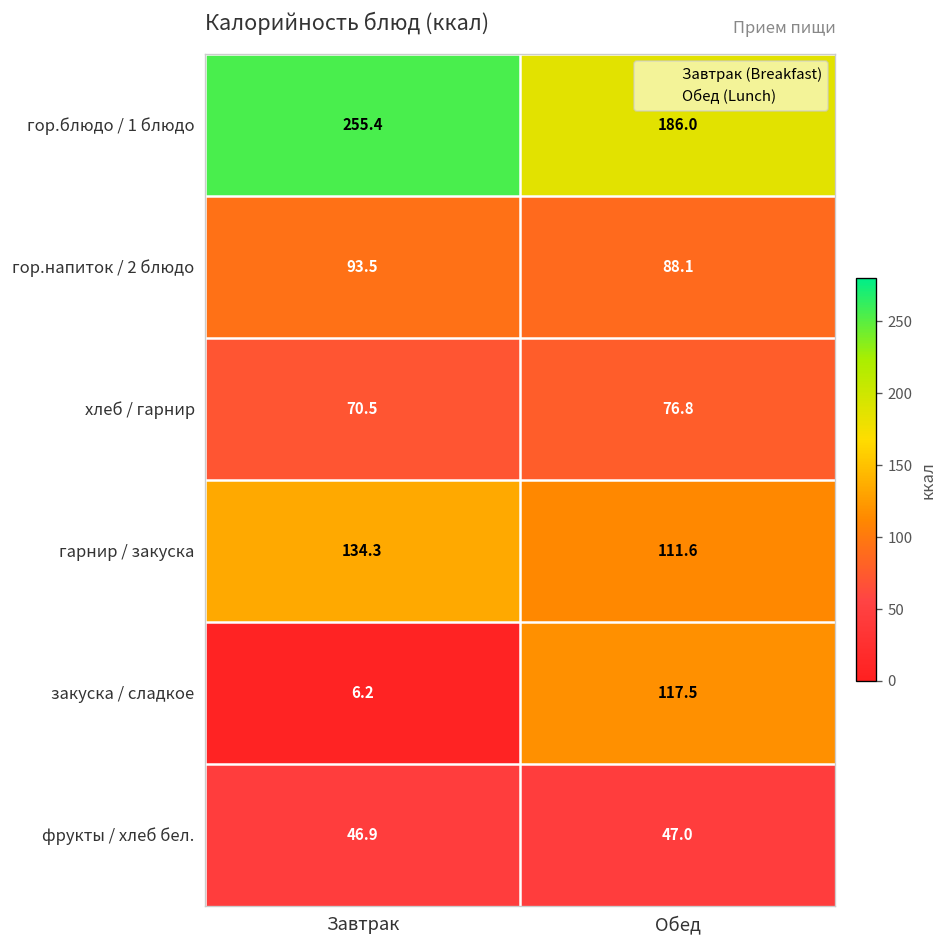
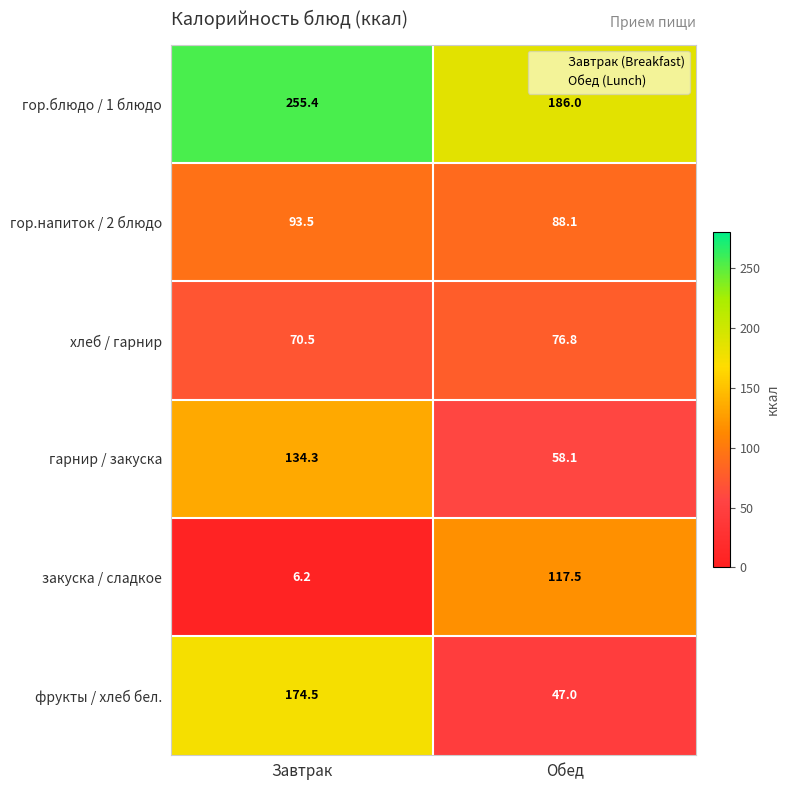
  {
    "гор.блюдо / 1 блюдо": {
      "Завтрак": 255.4,
      "Обед": 186.0
    },
    "гор.напиток / 2 блюдо": {
      "Завтрак": 93.5,
      "Обед": 88.1
    },
    "хлеб / гарнир": {
      "Завтрак": 70.5,
      "Обед": 76.8
    },
    "гарнир / закуска": {
      "Завтрак": 134.3,
-     "Обед": 111.6
+     "Обед": 58.1
    },
    "закуска / сладкое": {
      "Завтрак": 6.2,
      "Обед": 117.5
    },
    "фрукты / хлеб бел.": {
-     "Завтрак": 46.9,
+     "Завтрак": 174.5,
      "Обед": 47.0
    }
  }
